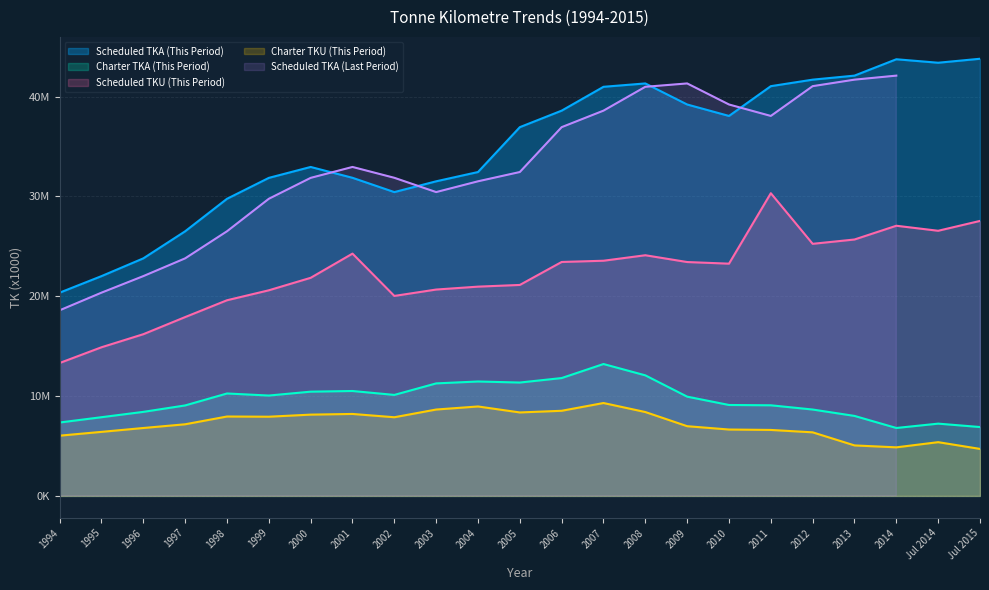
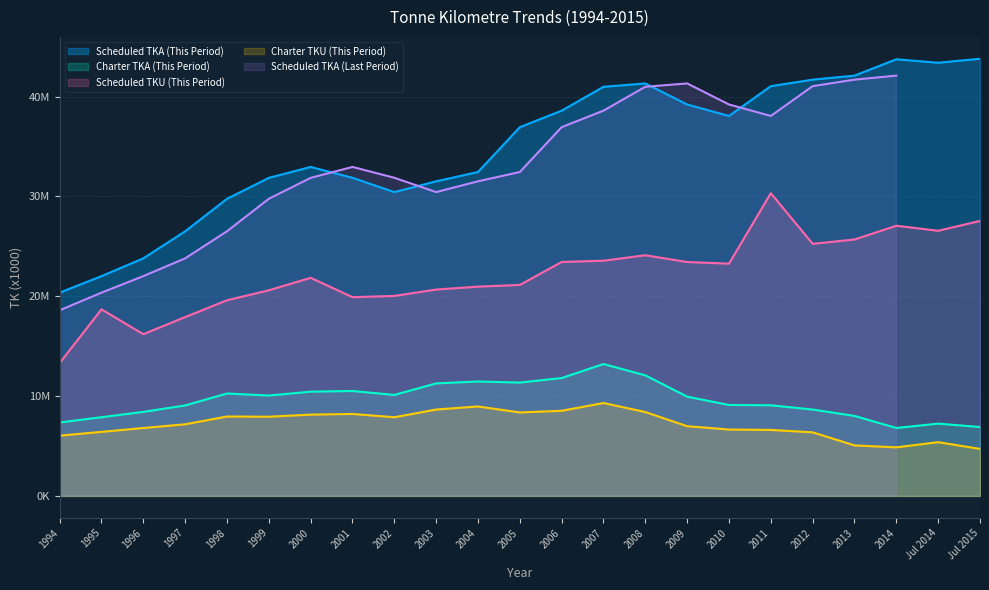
  {
    "Scheduled TKU (This Period)": {
      "1994": 13000000,
-     "1995": 15000000,
+     "1995": 19000000,
      "1996": 16000000,
      "1997": 18000000,
      "1998": 20000000,
      "1999": 21000000,
      "2000": 22000000,
-     "2001": 24000000,
+     "2001": 20000000,
      "2002": 20000000,
      "2003": 21000000,
      "2004": 21000000,
      "2005": 21000000,
      "2006": 23000000,
      "2007": 24000000,
      "2008": 24000000,
      "2009": 23000000,
      "2010": 23000000,
      "2011": 30000000,
      "2012": 25000000,
      "2013": 26000000,
      "2014": 27000000,
      "Jul 2014": 27000000,
      "Jul 2015": 28000000
    },
    "Charter TKU (This Period)": {
      "1994": 6000000,
      "1995": 6000000,
      "1996": 7000000,
      "1997": 7000000,
      "1998": 8000000,
      "1999": 8000000,
      "2000": 8000000,
      "2001": 8000000,
      "2002": 8000000,
      "2003": 9000000,
      "2004": 9000000,
      "2005": 8000000,
      "2006": 9000000,
      "2007": 9000000,
      "2008": 8000000,
      "2009": 7000000,
      "2010": 7000000,
      "2011": 7000000,
      "2012": 6000000,
      "2013": 5000000,
      "2014": 5000000,
      "Jul 2014": 5000000,
      "Jul 2015": 5000000
    }
  }
